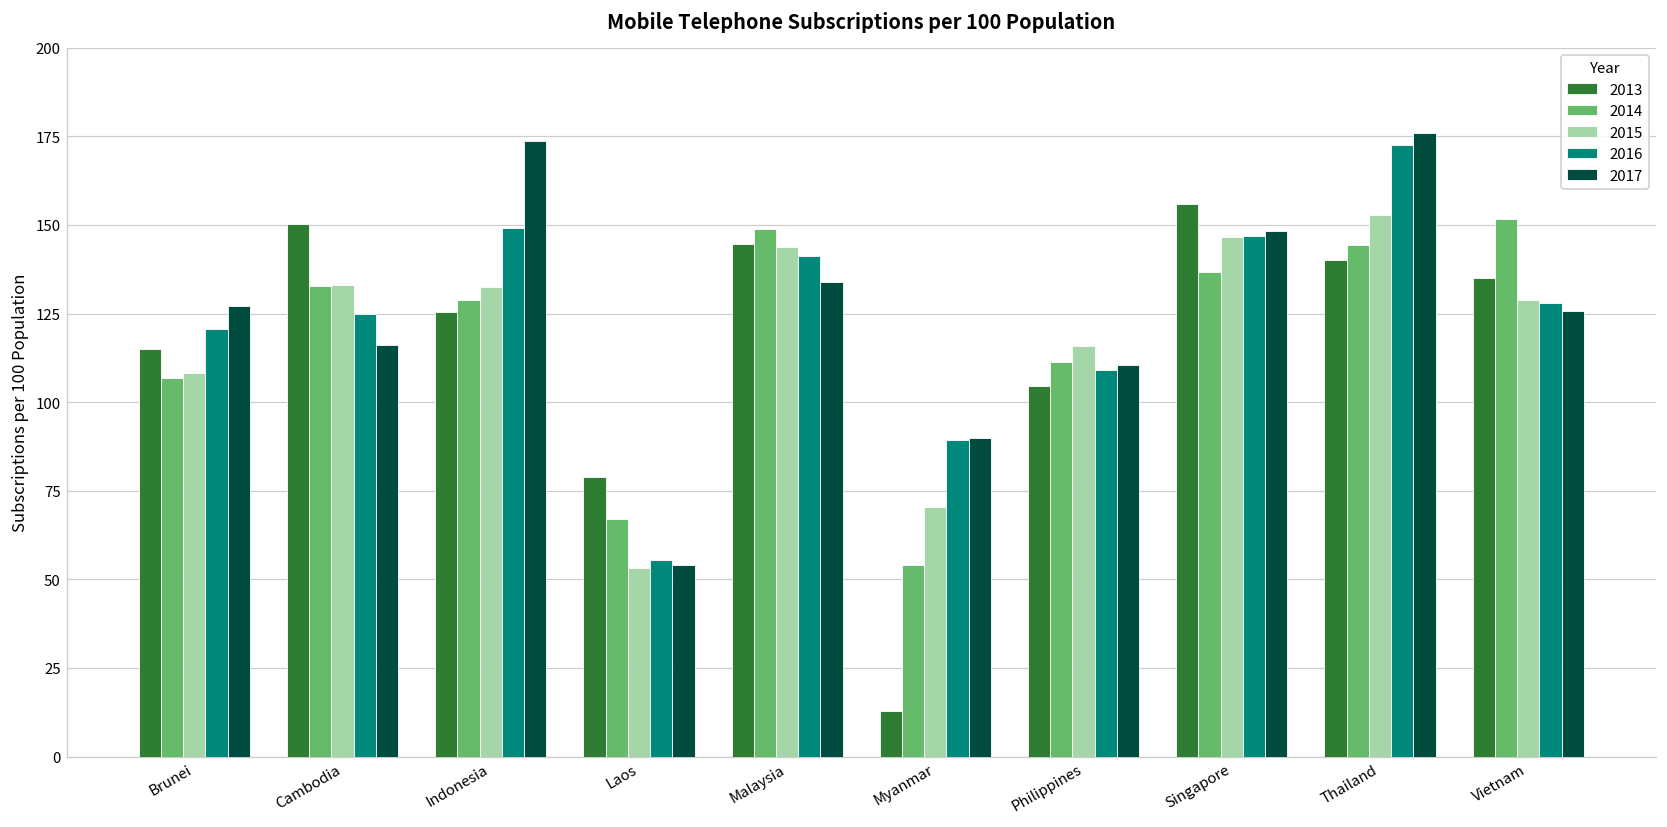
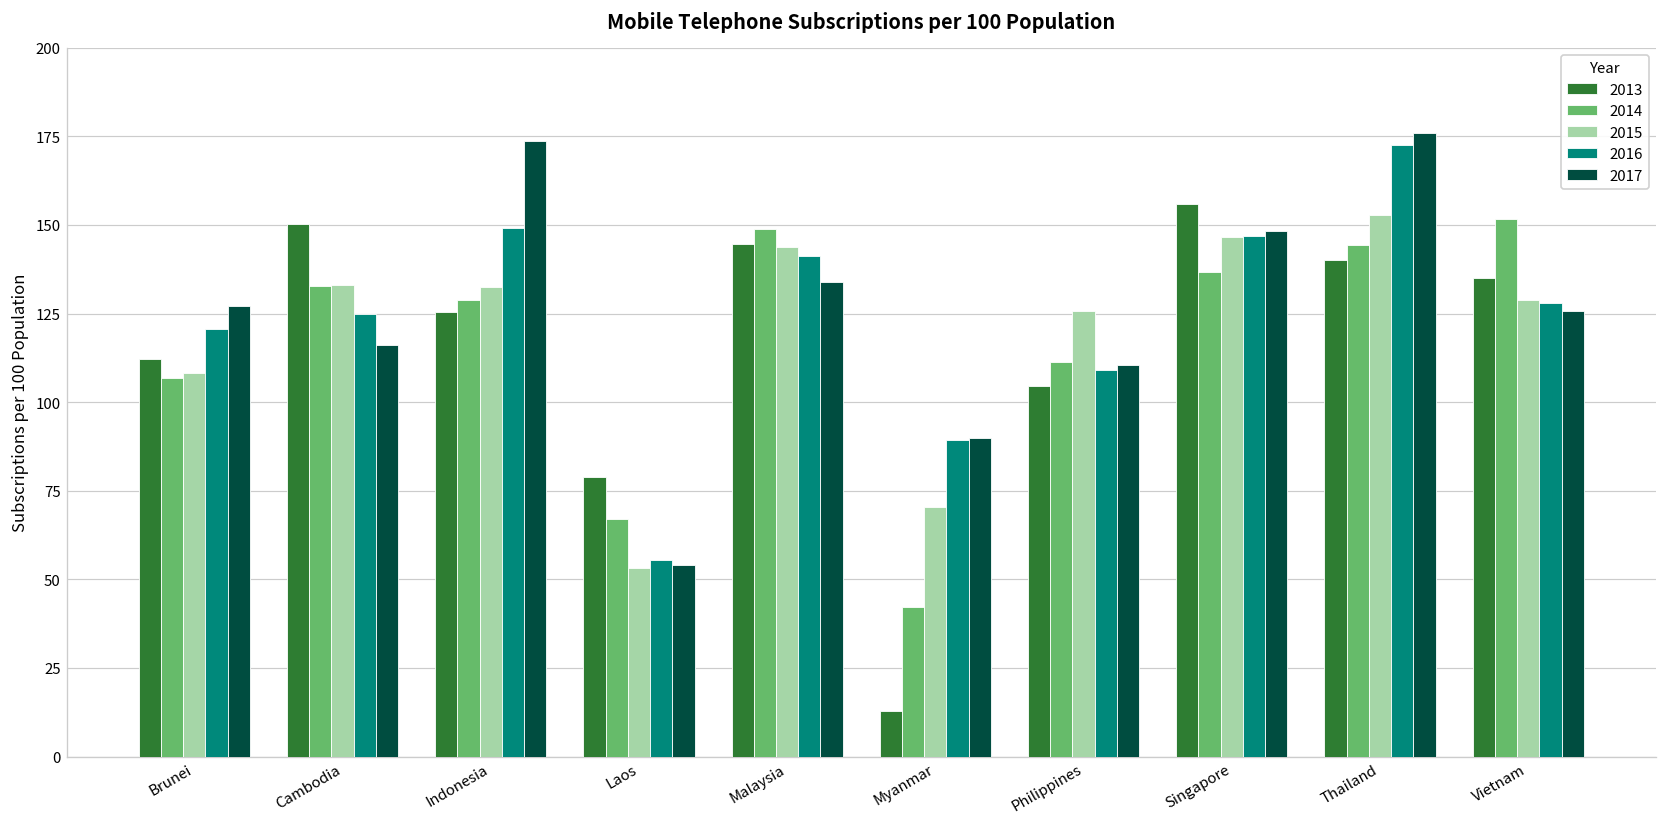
  {
    "2013": {
-     "Brunei": 115,
+     "Brunei": 112,
      "Cambodia": 150,
      "Indonesia": 125,
      "Laos": 79,
      "Malaysia": 145,
      "Myanmar": 13,
      "Philippines": 105,
      "Singapore": 156,
      "Thailand": 140,
      "Vietnam": 135
    },
    "2014": {
      "Brunei": 107,
      "Cambodia": 133,
      "Indonesia": 129,
      "Laos": 67,
      "Malaysia": 149,
-     "Myanmar": 54,
+     "Myanmar": 42,
      "Philippines": 111,
      "Singapore": 137,
      "Thailand": 144,
      "Vietnam": 152
    },
    "2015": {
      "Brunei": 108,
      "Cambodia": 133,
      "Indonesia": 133,
      "Laos": 53,
      "Malaysia": 144,
      "Myanmar": 70,
-     "Philippines": 116,
+     "Philippines": 126,
      "Singapore": 147,
      "Thailand": 153,
      "Vietnam": 129
    },
    "2016": {
      "Brunei": 121,
      "Cambodia": 125,
      "Indonesia": 149,
      "Laos": 55,
      "Malaysia": 141,
      "Myanmar": 89,
      "Philippines": 109,
      "Singapore": 147,
      "Thailand": 173,
      "Vietnam": 128
    },
    "2017": {
      "Brunei": 127,
      "Cambodia": 116,
      "Indonesia": 174,
      "Laos": 54,
      "Malaysia": 134,
      "Myanmar": 90,
      "Philippines": 110,
      "Singapore": 148,
      "Thailand": 176,
      "Vietnam": 126
    }
  }
